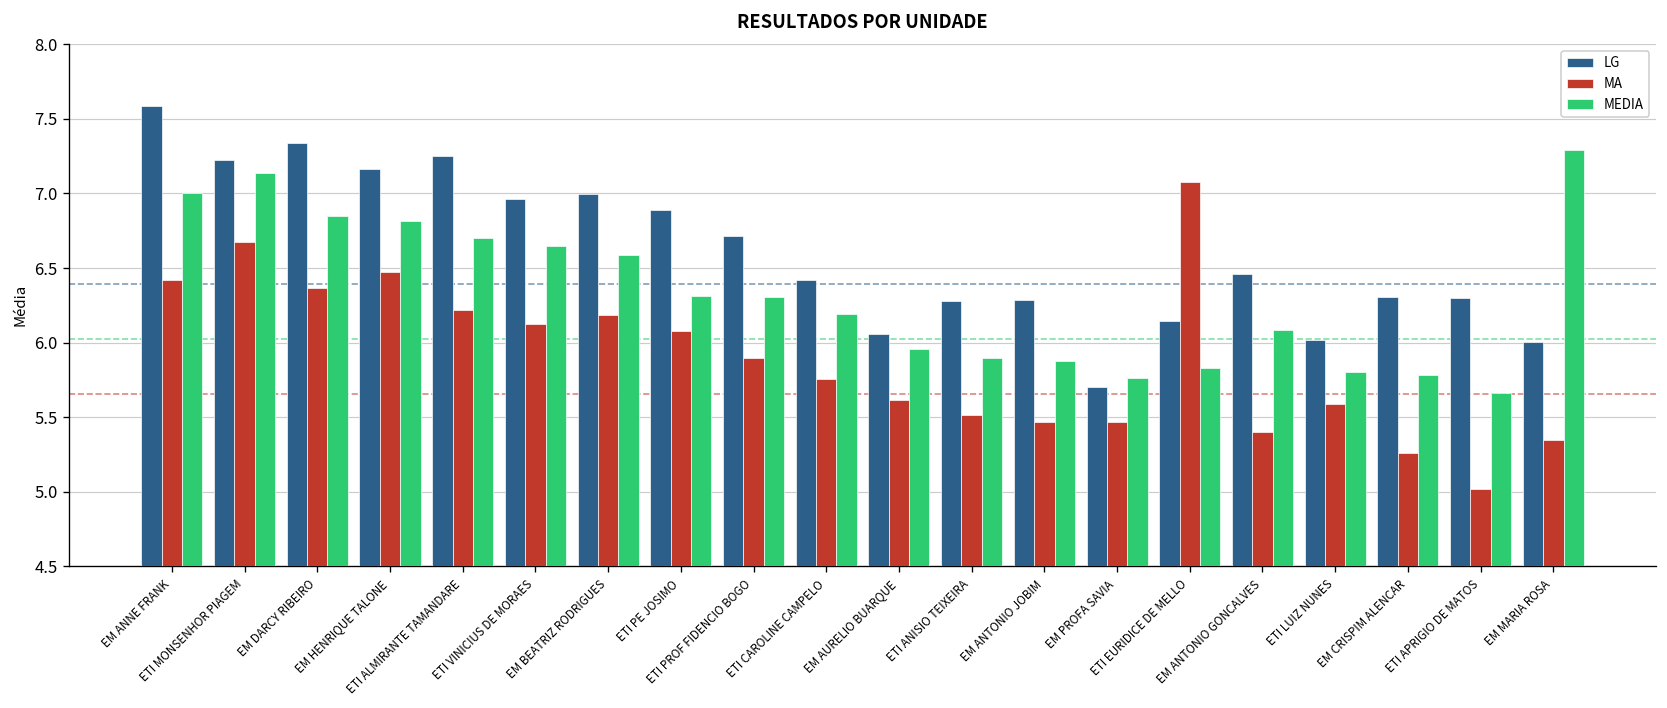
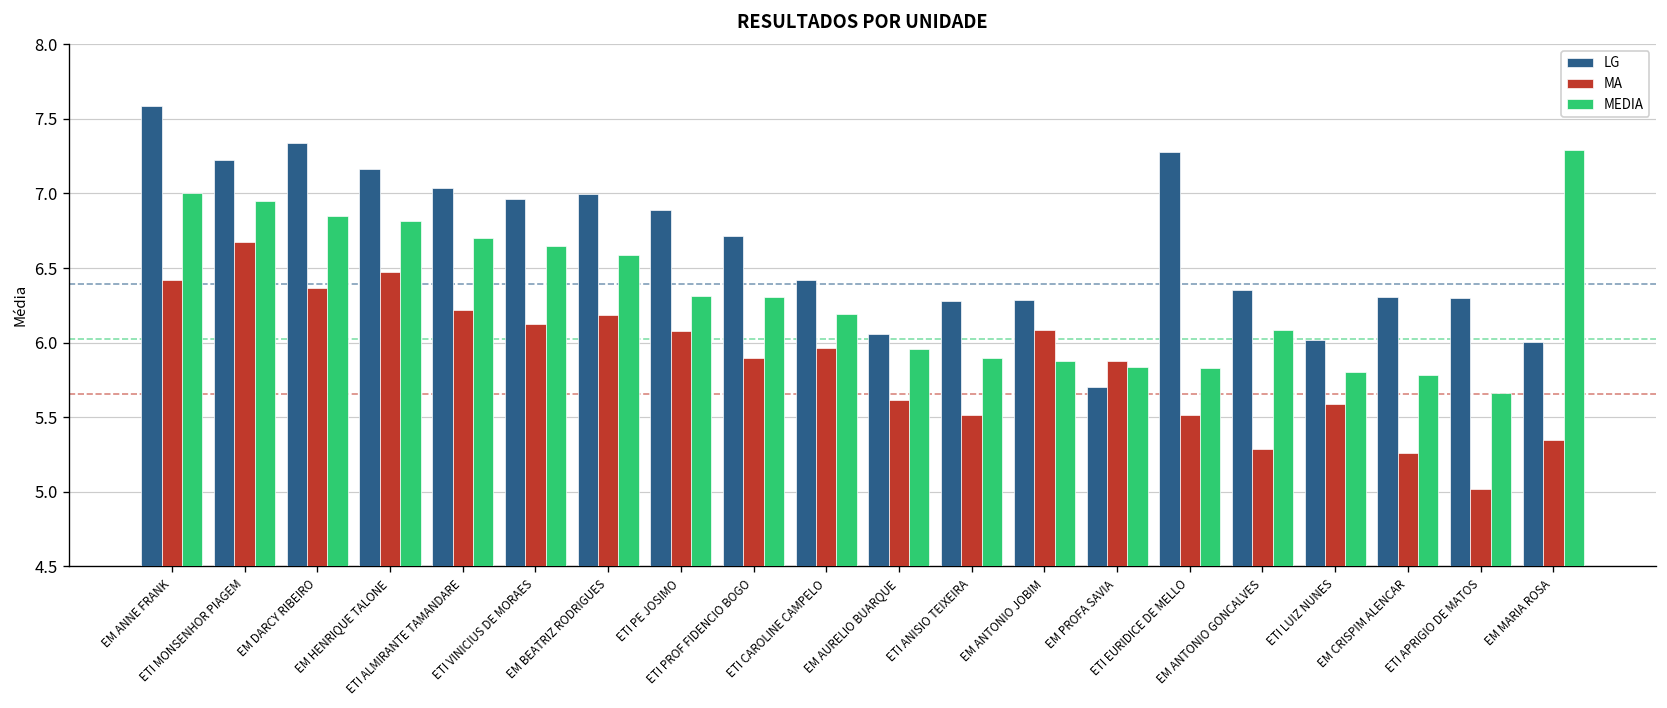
  {
    "LG": {
      "EM ANNE FRANK": 7.59,
      "ETI MONSENHOR PIAGEM": 7.22,
      "EM DARCY RIBEIRO": 7.34,
      "EM HENRIQUE TALONE": 7.16,
-     "ETI ALMIRANTE TAMANDARE": 7.25,
+     "ETI ALMIRANTE TAMANDARE": 7.04,
      "ETI VINICIUS DE MORAES": 6.96,
      "EM BEATRIZ RODRIGUES": 6.99,
      "ETI PE JOSIMO": 6.89,
      "ETI PROF FIDENCIO BOGO": 6.72,
      "ETI CAROLINE CAMPELO": 6.42,
      "EM AURELIO BUARQUE": 6.06,
      "ETI ANISIO TEIXEIRA": 6.28,
      "EM ANTONIO JOBIM": 6.29,
      "EM PROFA SAVIA": 5.70,
-     "ETI EURIDICE DE MELLO": 6.15,
-     "EM ANTONIO GONCALVES": 6.46,
+     "ETI EURIDICE DE MELLO": 7.28,
+     "EM ANTONIO GONCALVES": 6.36,
      "ETI LUIZ NUNES": 6.02,
      "EM CRISPIM ALENCAR": 6.30,
      "ETI APRIGIO DE MATOS": 6.30,
      "EM MARIA ROSA": 6.00
    },
    "MA": {
      "EM ANNE FRANK": 6.42,
      "ETI MONSENHOR PIAGEM": 6.67,
      "EM DARCY RIBEIRO": 6.36,
      "EM HENRIQUE TALONE": 6.47,
      "ETI ALMIRANTE TAMANDARE": 6.22,
      "ETI VINICIUS DE MORAES": 6.12,
      "EM BEATRIZ RODRIGUES": 6.18,
      "ETI PE JOSIMO": 6.08,
      "ETI PROF FIDENCIO BOGO": 5.90,
-     "ETI CAROLINE CAMPELO": 5.76,
+     "ETI CAROLINE CAMPELO": 5.96,
      "EM AURELIO BUARQUE": 5.61,
      "ETI ANISIO TEIXEIRA": 5.52,
-     "EM ANTONIO JOBIM": 5.47,
-     "EM PROFA SAVIA": 5.47,
-     "ETI EURIDICE DE MELLO": 7.08,
-     "EM ANTONIO GONCALVES": 5.40,
+     "EM ANTONIO JOBIM": 6.09,
+     "EM PROFA SAVIA": 5.88,
+     "ETI EURIDICE DE MELLO": 5.52,
+     "EM ANTONIO GONCALVES": 5.28,
      "ETI LUIZ NUNES": 5.59,
      "EM CRISPIM ALENCAR": 5.26,
      "ETI APRIGIO DE MATOS": 5.02,
      "EM MARIA ROSA": 5.35
    },
    "MEDIA": {
      "EM ANNE FRANK": 7.00,
-     "ETI MONSENHOR PIAGEM": 7.14,
+     "ETI MONSENHOR PIAGEM": 6.95,
      "EM DARCY RIBEIRO": 6.85,
      "EM HENRIQUE TALONE": 6.82,
      "ETI ALMIRANTE TAMANDARE": 6.70,
      "ETI VINICIUS DE MORAES": 6.65,
      "EM BEATRIZ RODRIGUES": 6.59,
      "ETI PE JOSIMO": 6.31,
      "ETI PROF FIDENCIO BOGO": 6.31,
      "ETI CAROLINE CAMPELO": 6.19,
      "EM AURELIO BUARQUE": 5.96,
      "ETI ANISIO TEIXEIRA": 5.90,
      "EM ANTONIO JOBIM": 5.88,
-     "EM PROFA SAVIA": 5.77,
+     "EM PROFA SAVIA": 5.84,
      "ETI EURIDICE DE MELLO": 5.83,
      "EM ANTONIO GONCALVES": 6.09,
      "ETI LUIZ NUNES": 5.80,
      "EM CRISPIM ALENCAR": 5.78,
      "ETI APRIGIO DE MATOS": 5.66,
      "EM MARIA ROSA": 7.29
    }
  }
